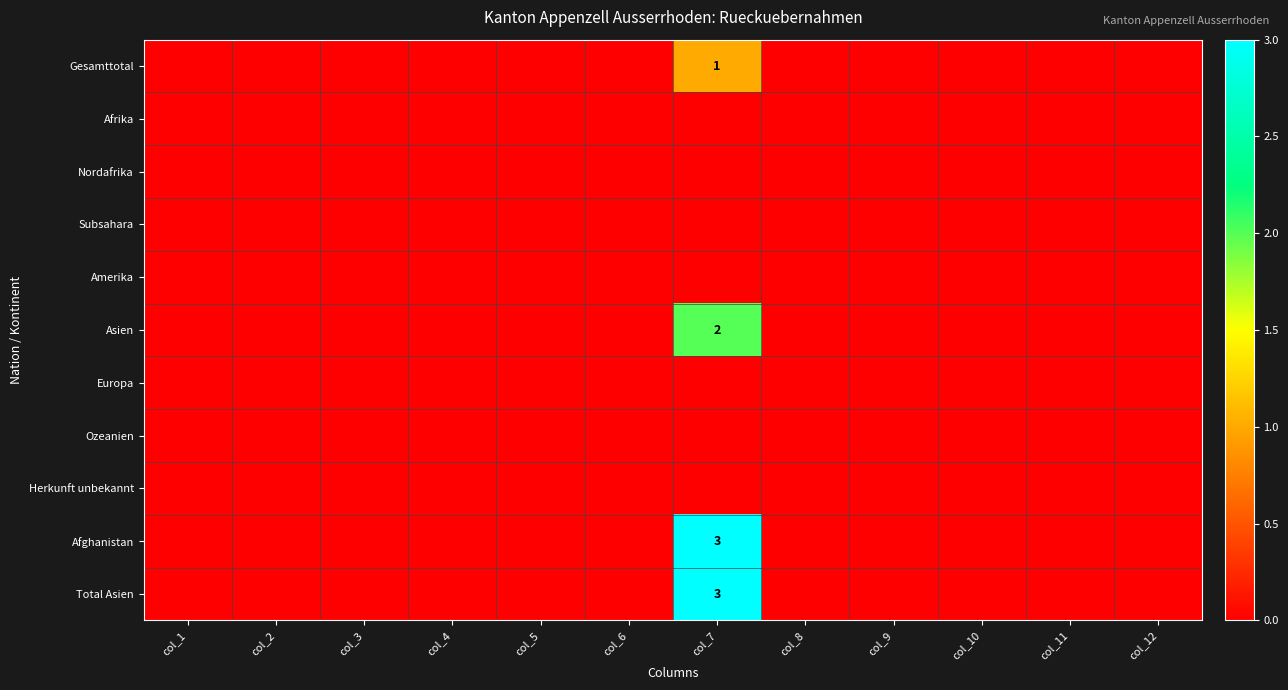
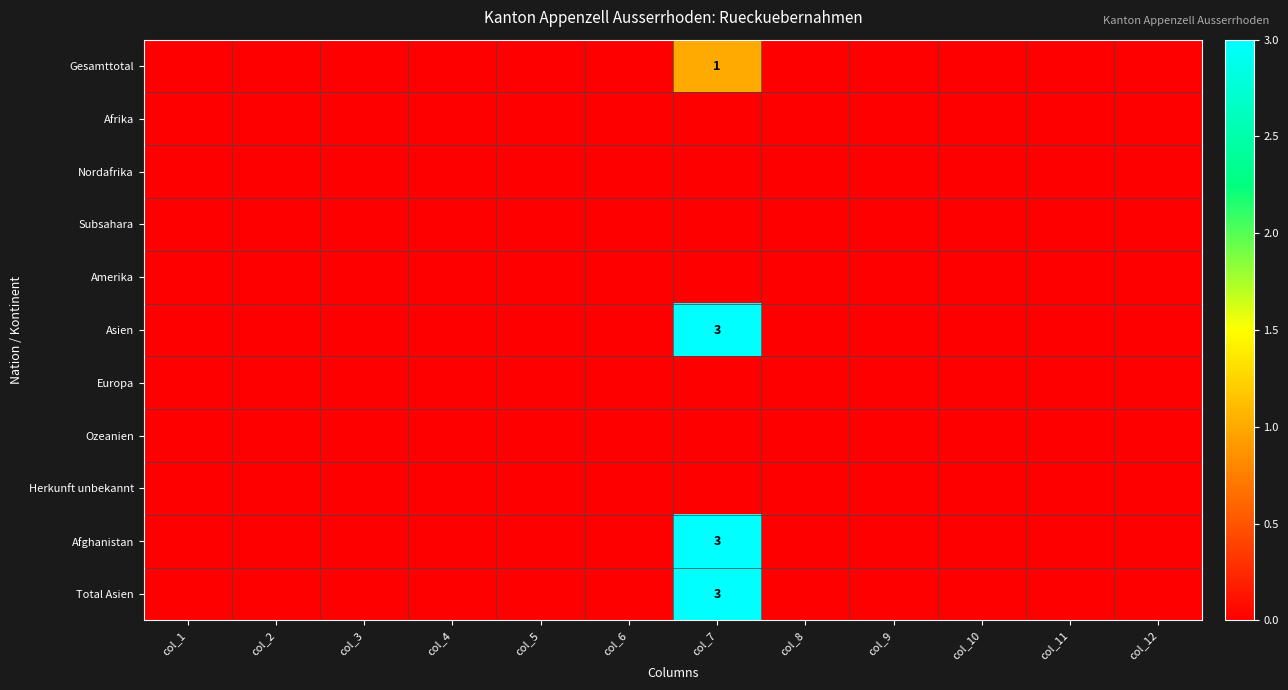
  {
    "Gesamttotal": {
      "col_7": 1
    },
    "Asien": {
-     "col_7": 2
+     "col_7": 3
    },
    "Afghanistan": {
      "col_7": 3
    },
    "Total Asien": {
      "col_7": 3
    }
  }
